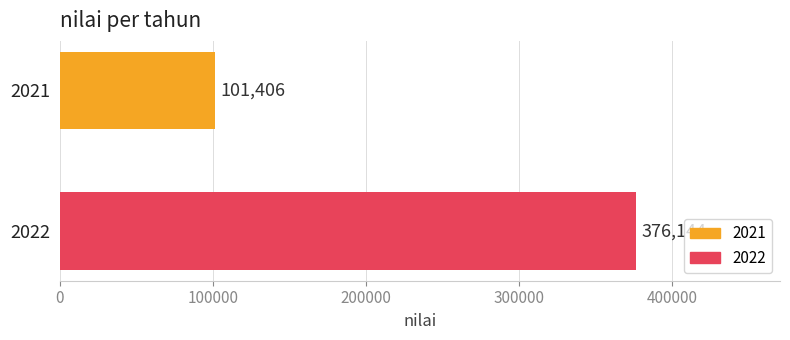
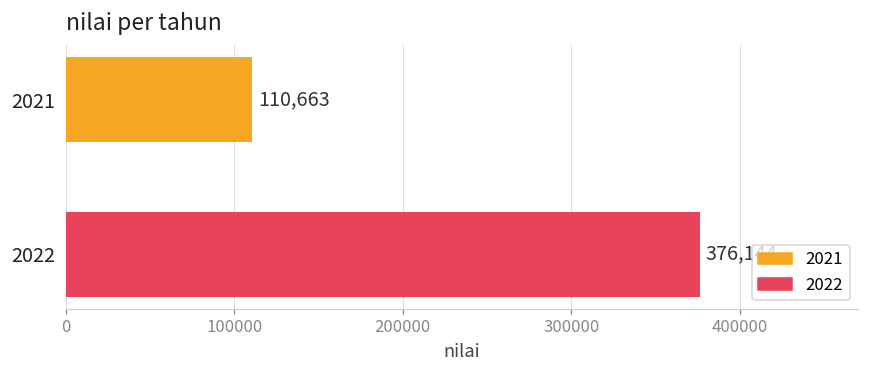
  {
-   "2021": "101,406"
+   "2021": "110,663"
  }
